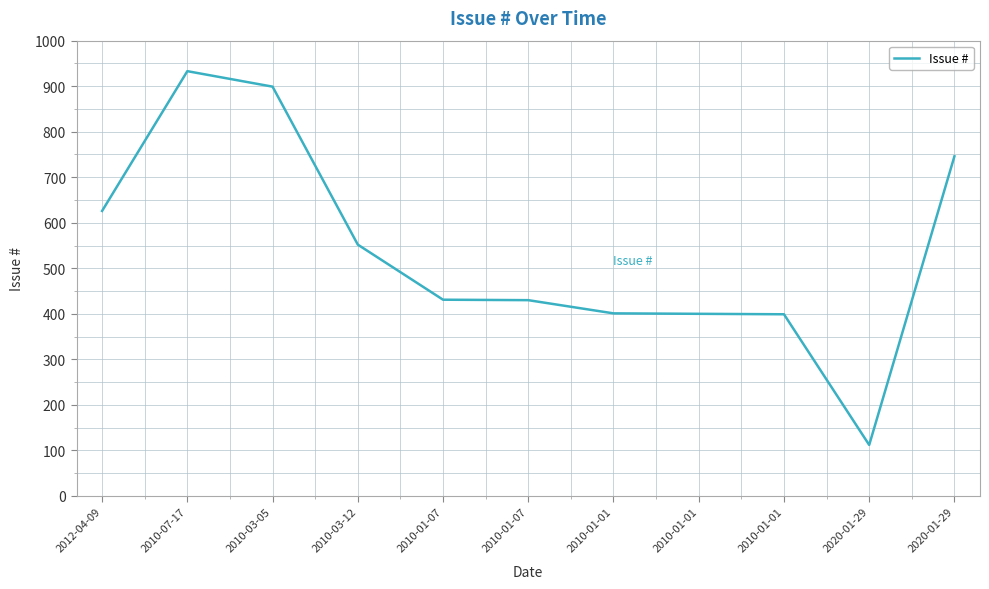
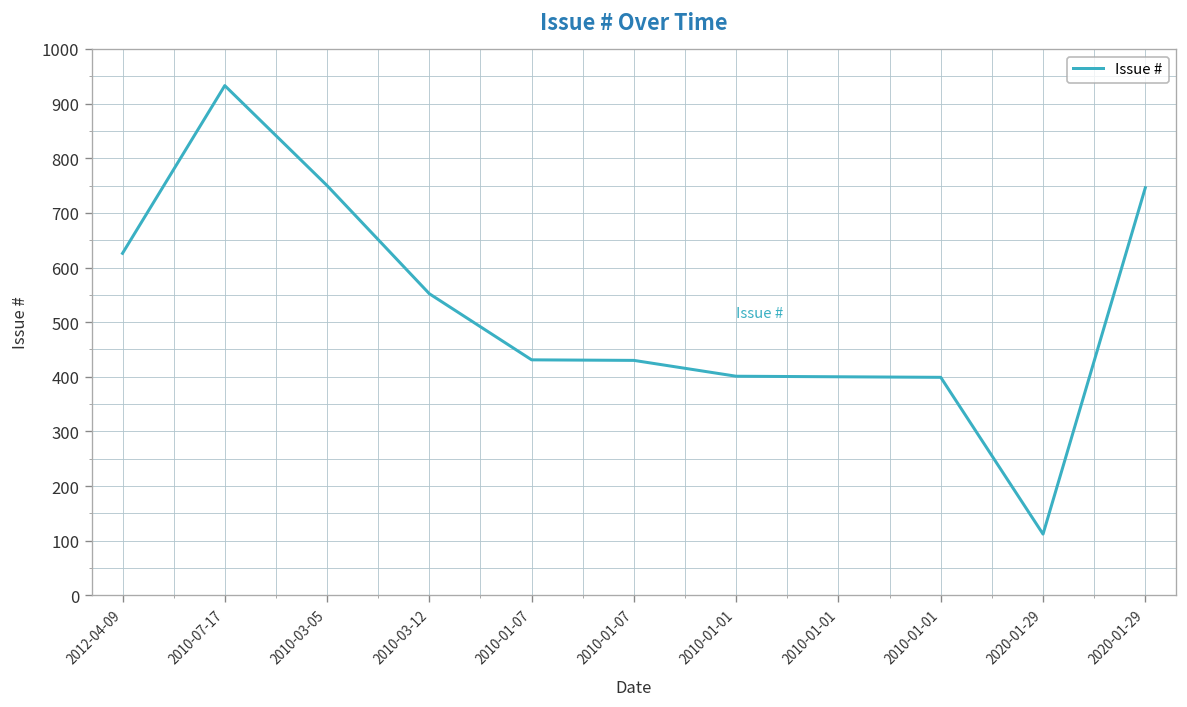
  {
    "2012-04-09": 630,
    "2010-07-17": 930,
-   "2010-03-05": 900,
+   "2010-03-05": 750,
    "2010-03-12": 550
  }
